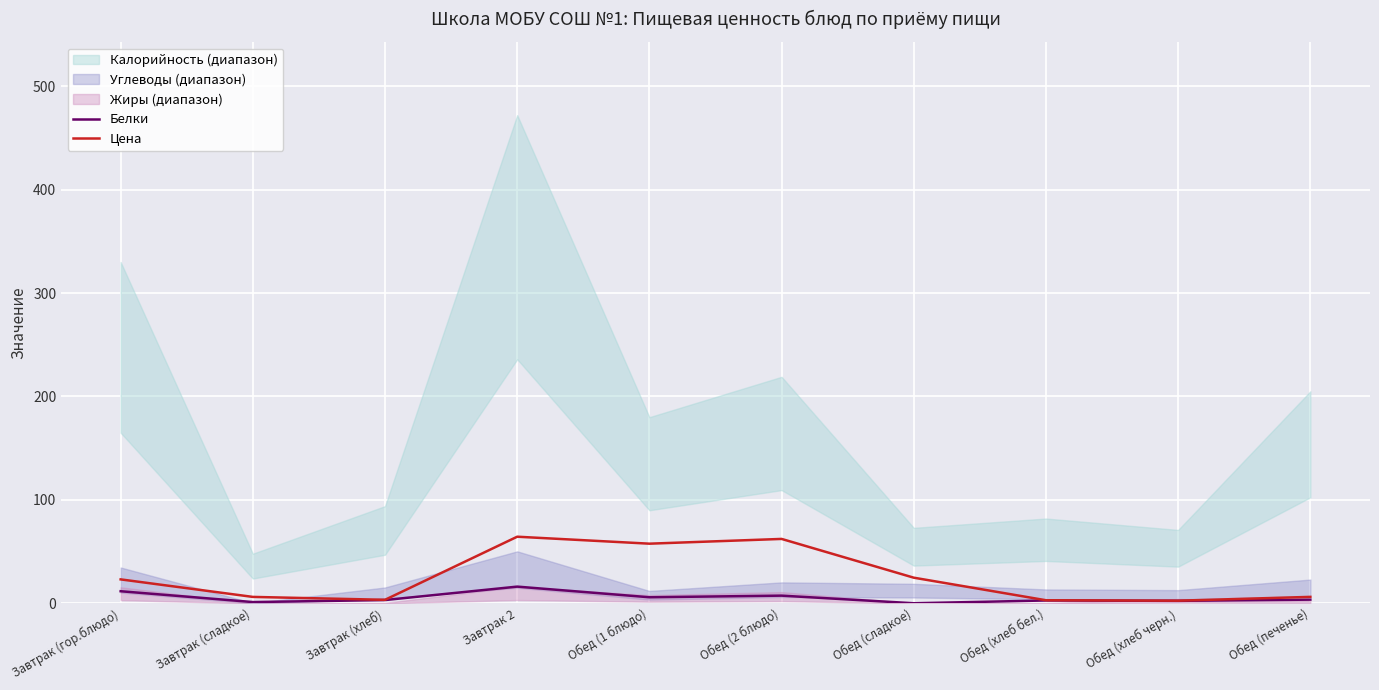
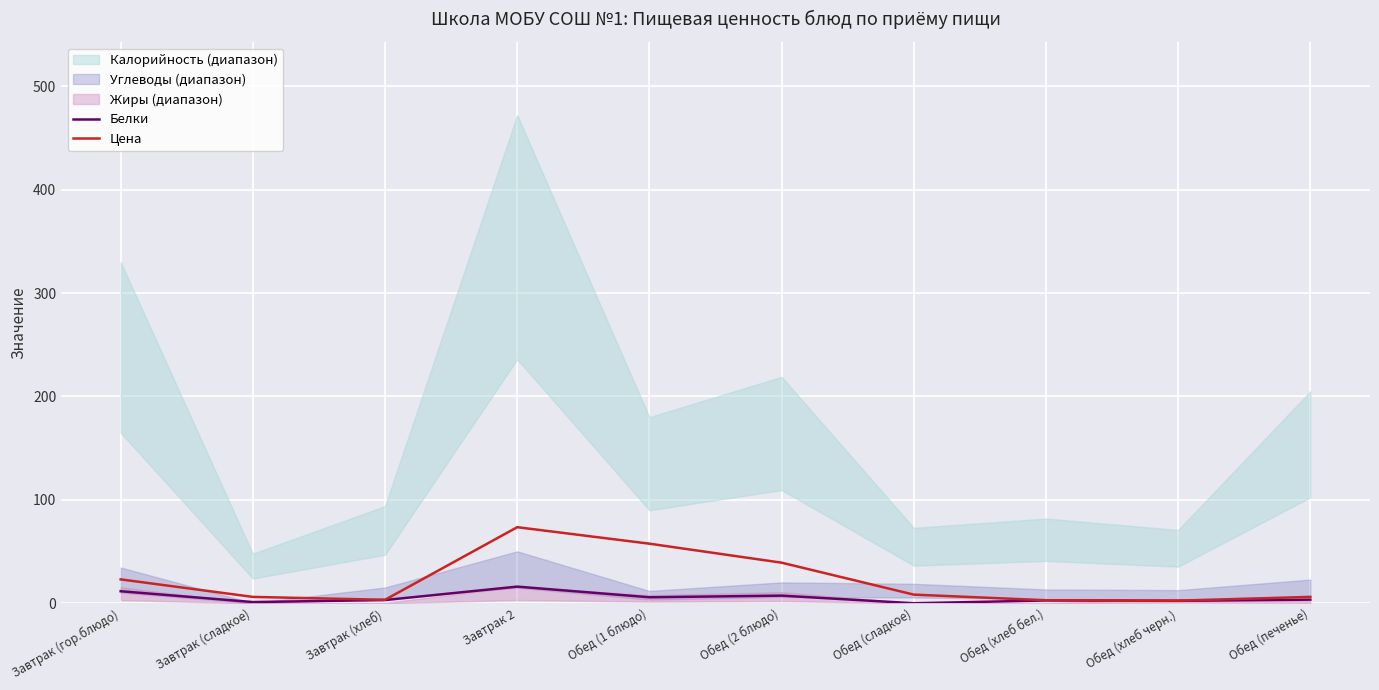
  {
    "Белки": {
      "Завтрак (гор.блюдо)": 12,
      "Обед (2 блюдо)": 7
    },
    "Цена": {
      "Завтрак (гор.блюдо)": 23,
      "Завтрак (сладкое)": 6,
-     "Завтрак 2": 64,
+     "Завтрак 2": 74,
      "Обед (1 блюдо)": 58,
-     "Обед (2 блюдо)": 62,
-     "Обед (сладкое)": 25,
+     "Обед (2 блюдо)": 39,
+     "Обед (сладкое)": 8,
      "Обед (печенье)": 6
    }
  }
